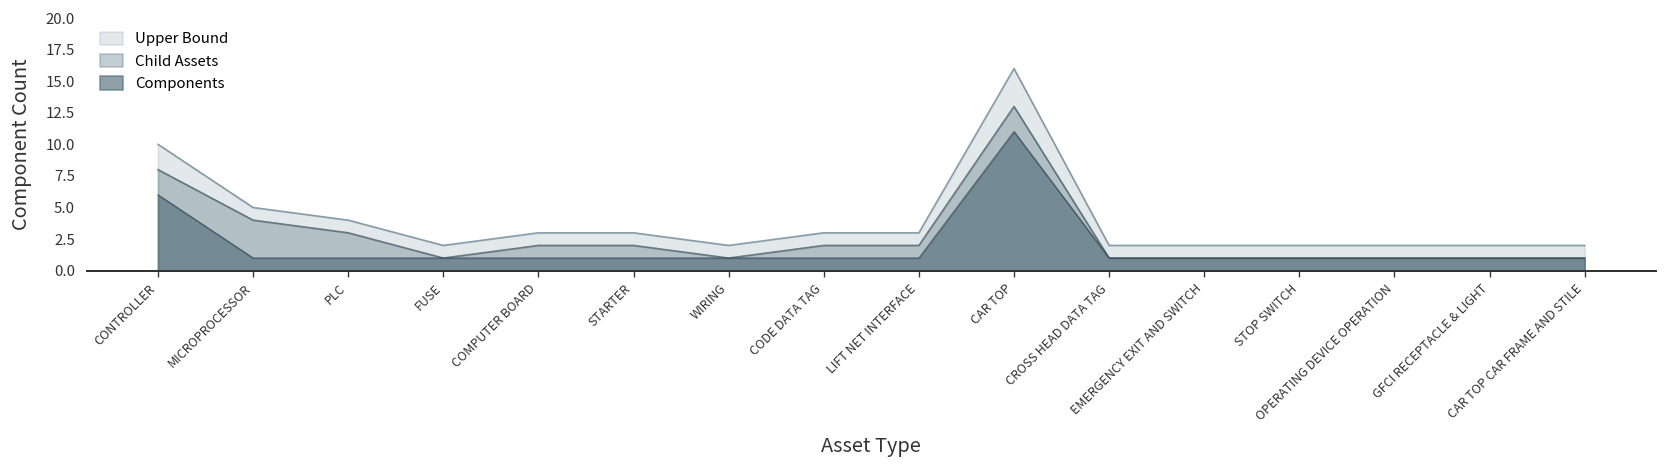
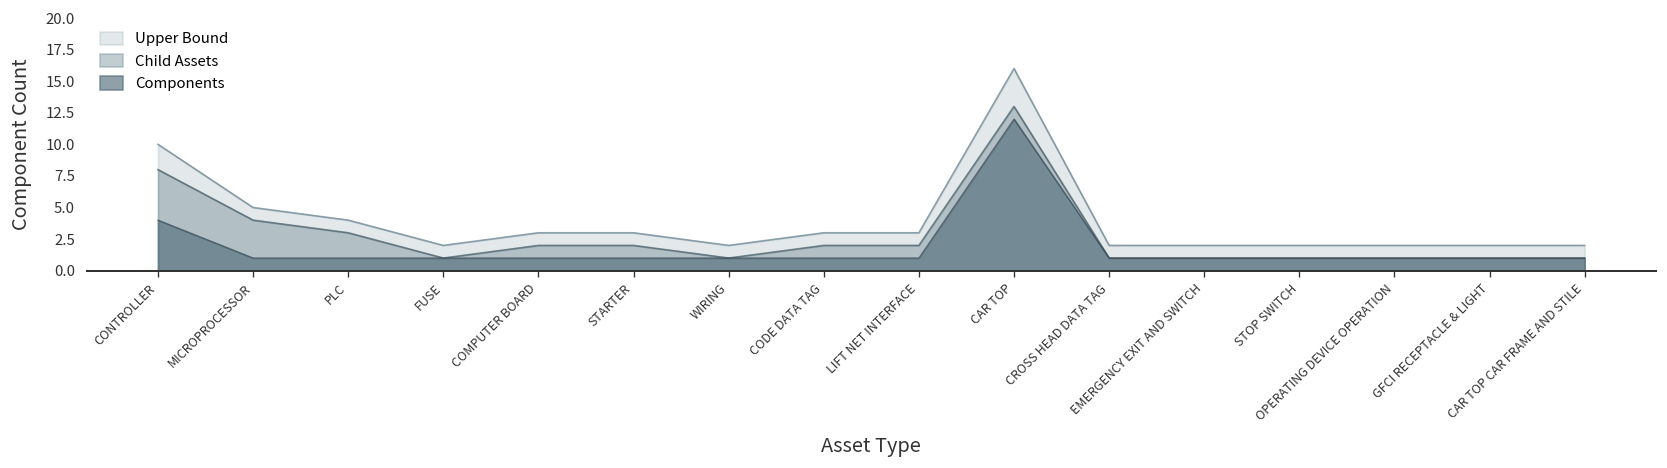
  {
    "Components": {
-     "CONTROLLER": 6,
+     "CONTROLLER": 4,
      "MICROPROCESSOR": 1,
      "PLC": 1,
      "COMPUTER BOARD": 1,
      "STARTER": 1,
      "CODE DATA TAG": 1,
      "LIFT NET INTERFACE": 1,
-     "CAR TOP": 11
+     "CAR TOP": 12
    }
  }
